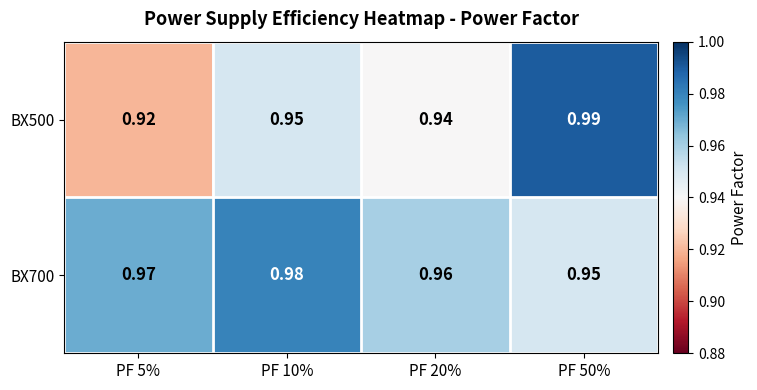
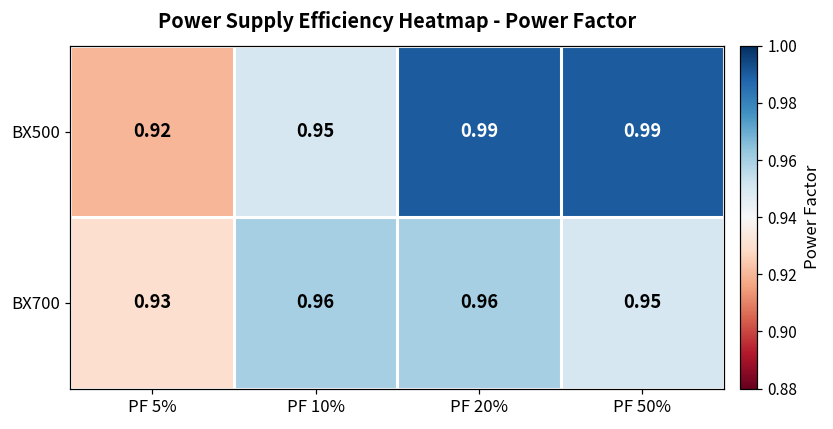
  {
    "BX500": {
      "PF 5%": 0.92,
      "PF 10%": 0.95,
-     "PF 20%": 0.94,
+     "PF 20%": 0.99,
      "PF 50%": 0.99
    },
    "BX700": {
-     "PF 5%": 0.97,
-     "PF 10%": 0.98,
+     "PF 5%": 0.93,
+     "PF 10%": 0.96,
      "PF 20%": 0.96,
      "PF 50%": 0.95
    }
  }
